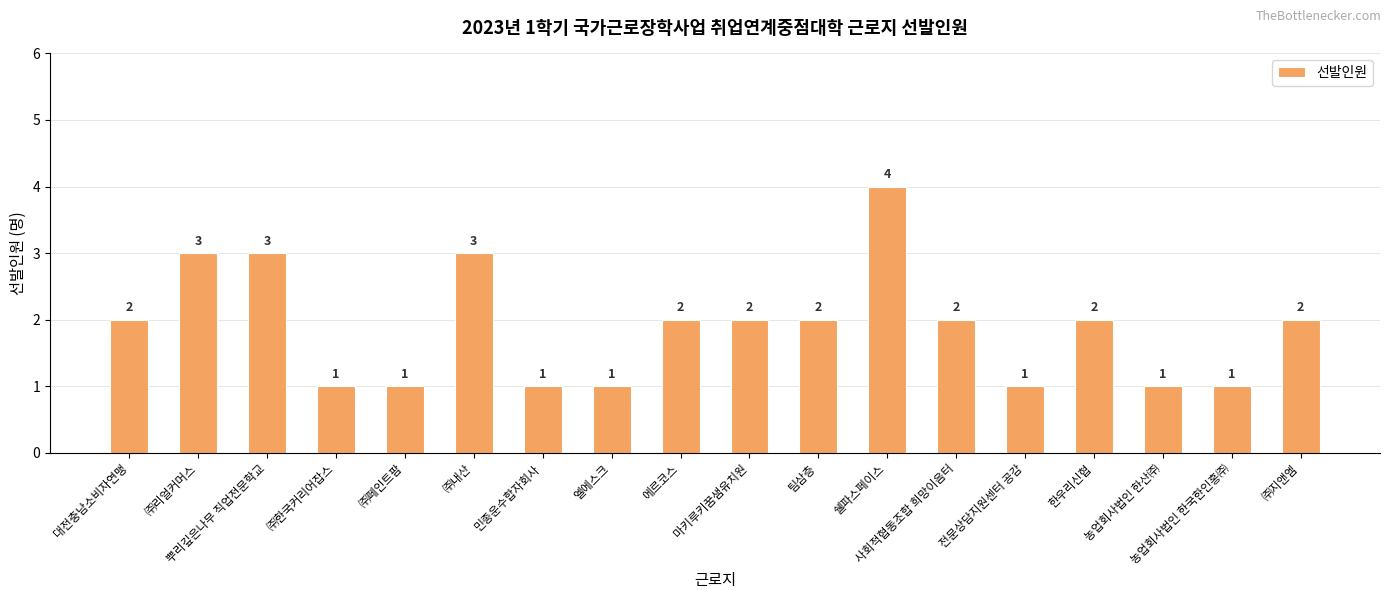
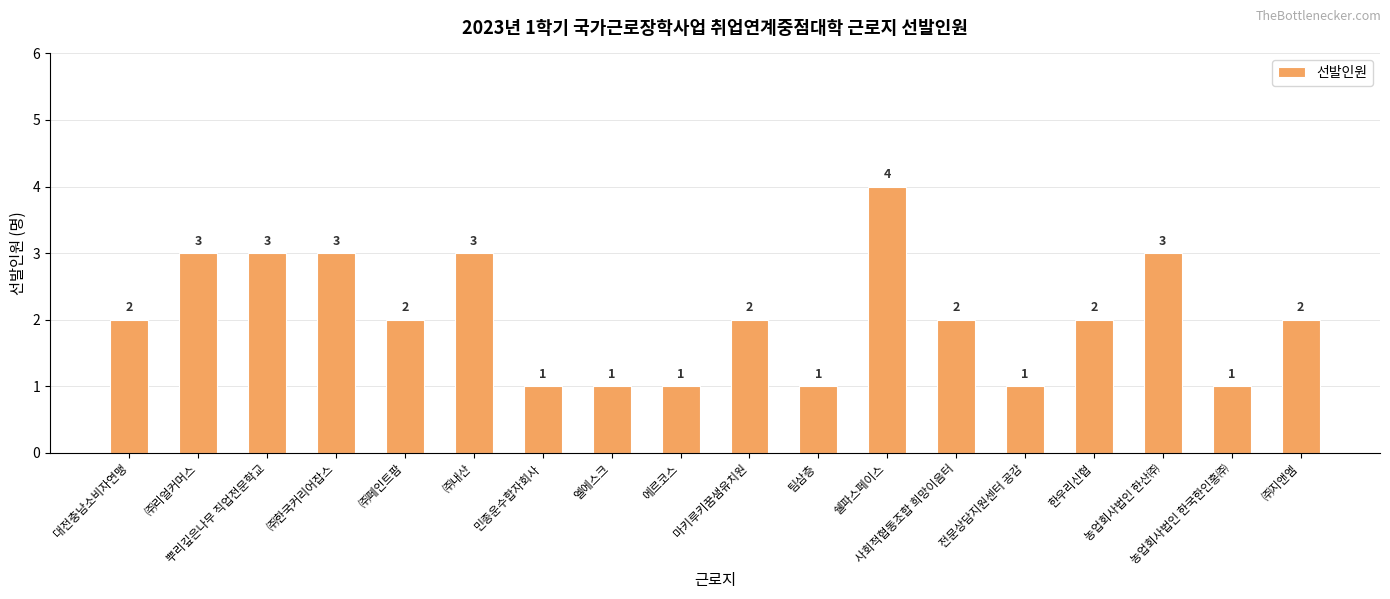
  {
    "대전충남소비자연맹": 2,
    "㈜리얼커머스": 3,
    "뿌리깊은나무 직업전문학교": 3,
-   "㈜한국커리어잡스": 1,
-   "㈜페인트팜": 1,
+   "㈜한국커리어잡스": 3,
+   "㈜페인트팜": 2,
    "㈜내산": 3,
    "민종운수합자회사": 1,
    "엘에스크": 1,
-   "에르코스": 2,
+   "에르코스": 1,
    "마키루키꿈샘유치원": 2,
-   "팀삼층": 2,
+   "팀삼층": 1,
    "쉘파스페이스": 4,
    "사회적협동조합 희망이음터": 2,
    "전문상담지원센터 공감": 1,
    "한우리신협": 2,
-   "농업회사법인 한산㈜": 1,
+   "농업회사법인 한산㈜": 3,
    "농업회사법인 한국한인홍㈜": 1,
    "㈜지앤엠": 2
  }
